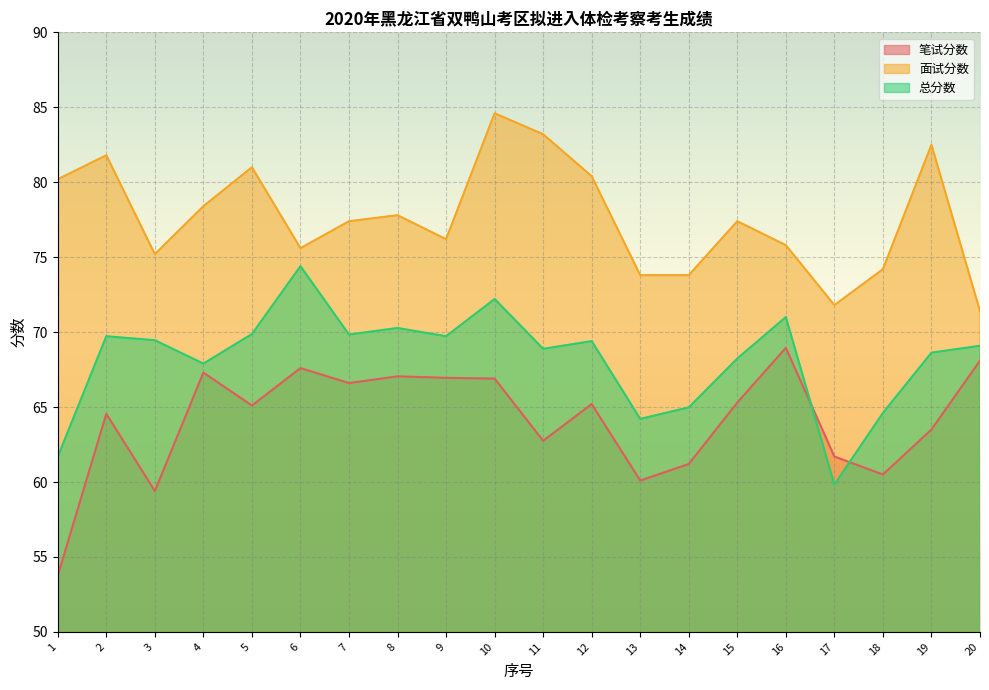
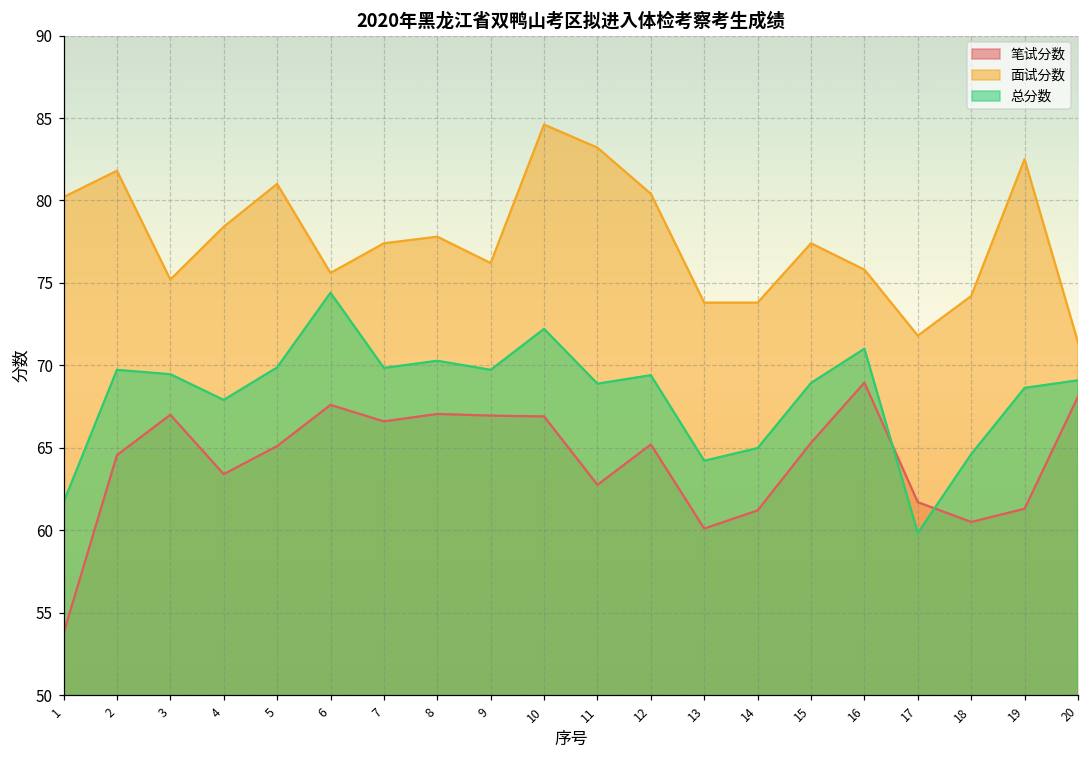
  {
    "笔试分数": {
      "1": 53.8,
      "2": 64.6,
-     "3": 59.4,
-     "4": 67.3,
+     "3": 67.0,
+     "4": 63.4,
      "5": 65.1,
      "6": 67.6,
      "7": 66.6,
      "8": 67.1,
      "9": 67.0,
      "10": 66.9,
      "11": 62.8,
      "12": 65.2,
      "13": 60.1,
      "14": 61.2,
      "15": 65.3,
      "16": 69.0,
      "17": 61.7,
      "18": 60.5,
-     "19": 63.5,
+     "19": 61.3,
      "20": 68.1
    },
    "面试分数": {
      "1": 80.2,
      "2": 81.8,
      "3": 75.2,
      "4": 78.4,
      "5": 81.0,
      "6": 75.6,
      "7": 77.4,
      "8": 77.8,
      "9": 76.2,
      "10": 84.6,
      "11": 83.2,
      "12": 80.4,
      "13": 73.8,
      "14": 73.8,
      "15": 77.4,
      "16": 75.8,
      "17": 71.8,
      "18": 74.2,
      "19": 82.5,
      "20": 71.4
    },
    "总分数": {
      "1": 61.7,
      "2": 69.7,
      "3": 69.5,
      "4": 67.9,
      "5": 69.9,
      "6": 74.4,
      "7": 69.8,
      "8": 70.3,
      "9": 69.7,
      "10": 72.2,
      "11": 68.9,
      "12": 69.4,
      "13": 64.2,
      "14": 65.0,
-     "15": 68.2,
+     "15": 68.9,
      "16": 71.0,
      "17": 59.8,
      "18": 64.6,
      "19": 68.6,
      "20": 69.1
    }
  }
